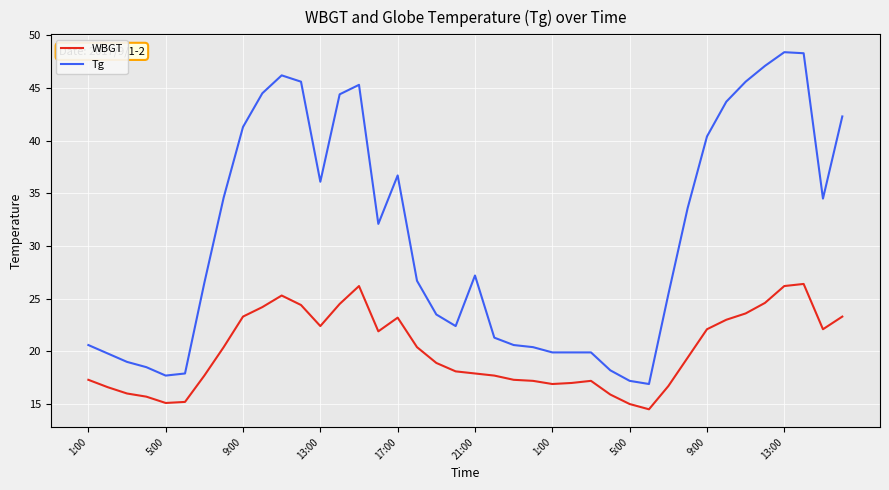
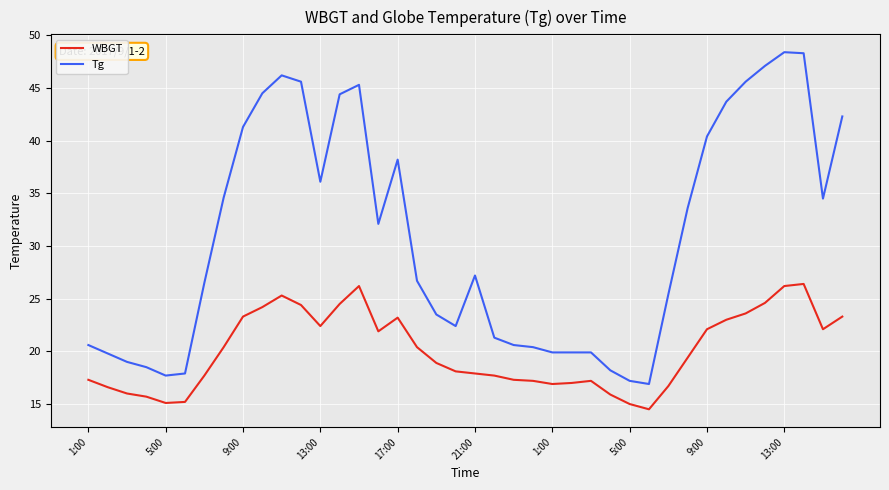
  {
    "WBGT": {
      "17:00": 23.2,
      "21:00": 17.9
    },
    "Tg": {
-     "17:00": 36.7,
+     "17:00": 38.2,
      "21:00": 27.2
    }
  }
